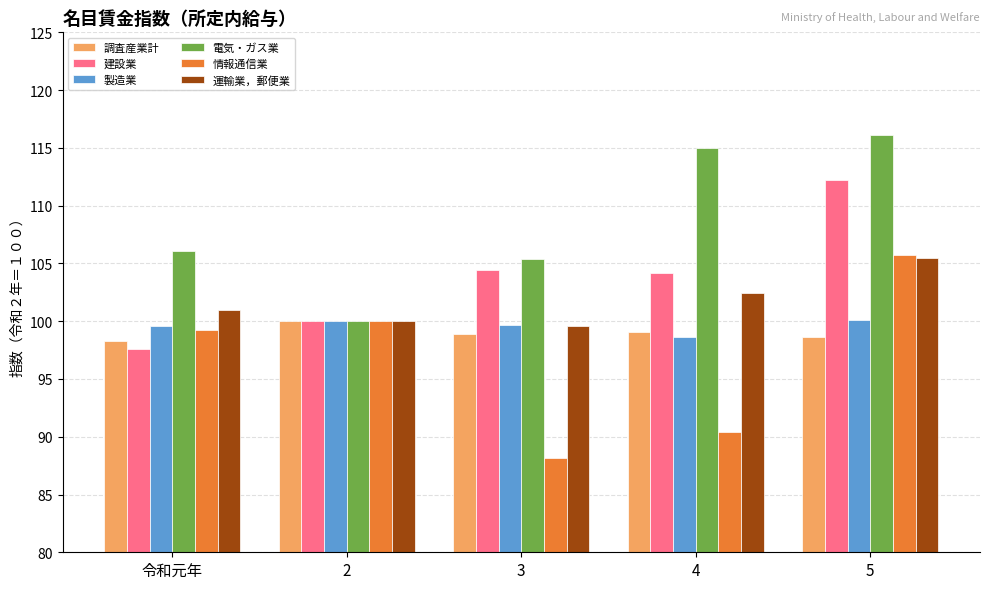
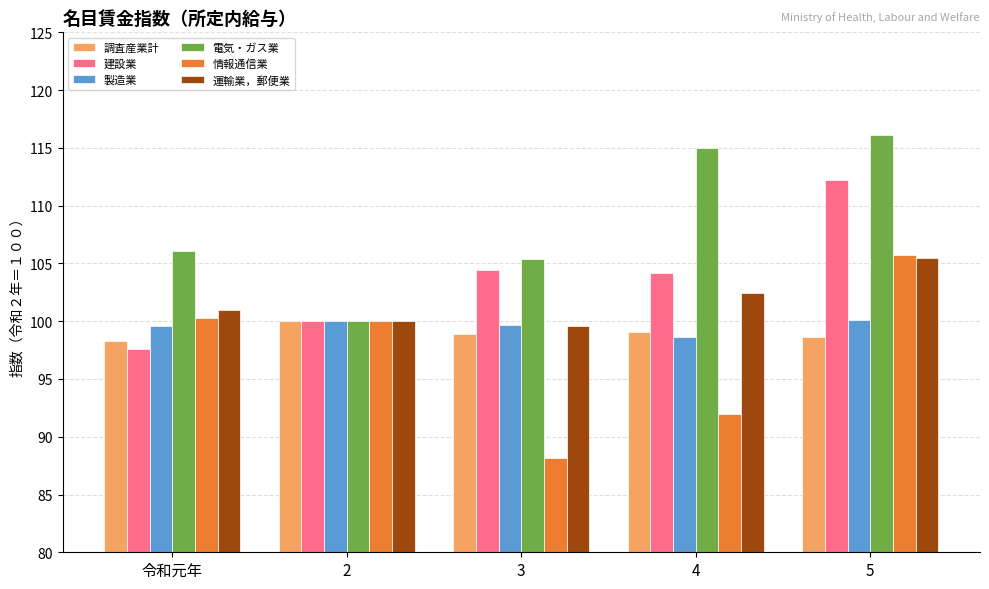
  {
    "調査産業計": {
      "令和元年": 98.3,
      "2": 100.0,
      "3": 98.9,
      "4": 99.1,
      "5": 98.6
    },
    "建設業": {
      "令和元年": 97.6,
      "2": 100.0,
      "3": 104.4,
      "4": 104.2,
      "5": 112.2
    },
    "製造業": {
      "令和元年": 99.6,
      "2": 100.0,
      "3": 99.7,
      "4": 98.6,
      "5": 100.1
    },
    "電気・ガス業": {
      "令和元年": 106.1,
      "2": 100.0,
      "3": 105.4,
      "4": 115.0,
      "5": 116.1
    },
    "情報通信業": {
-     "令和元年": 99.2,
+     "令和元年": 100.3,
      "2": 100.0,
      "3": 88.2,
-     "4": 90.4,
+     "4": 92.0,
      "5": 105.7
    },
    "運輸業，郵便業": {
      "令和元年": 101.0,
      "2": 100.0,
      "3": 99.6,
      "4": 102.4,
      "5": 105.5
    }
  }
